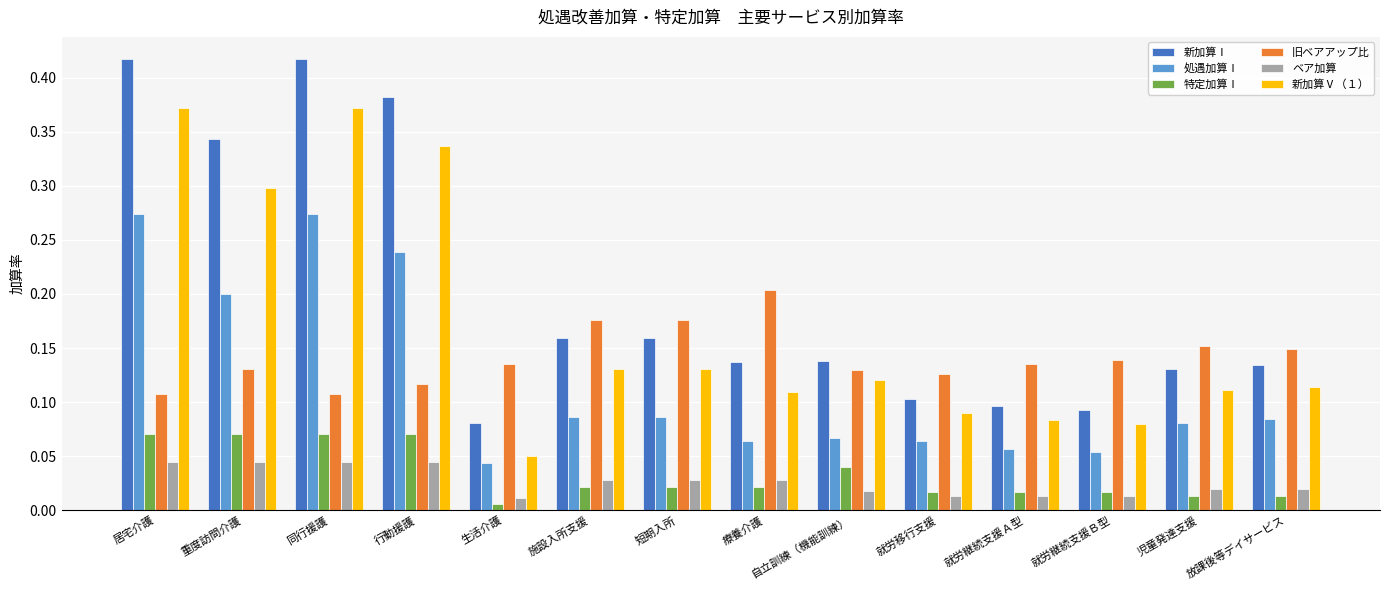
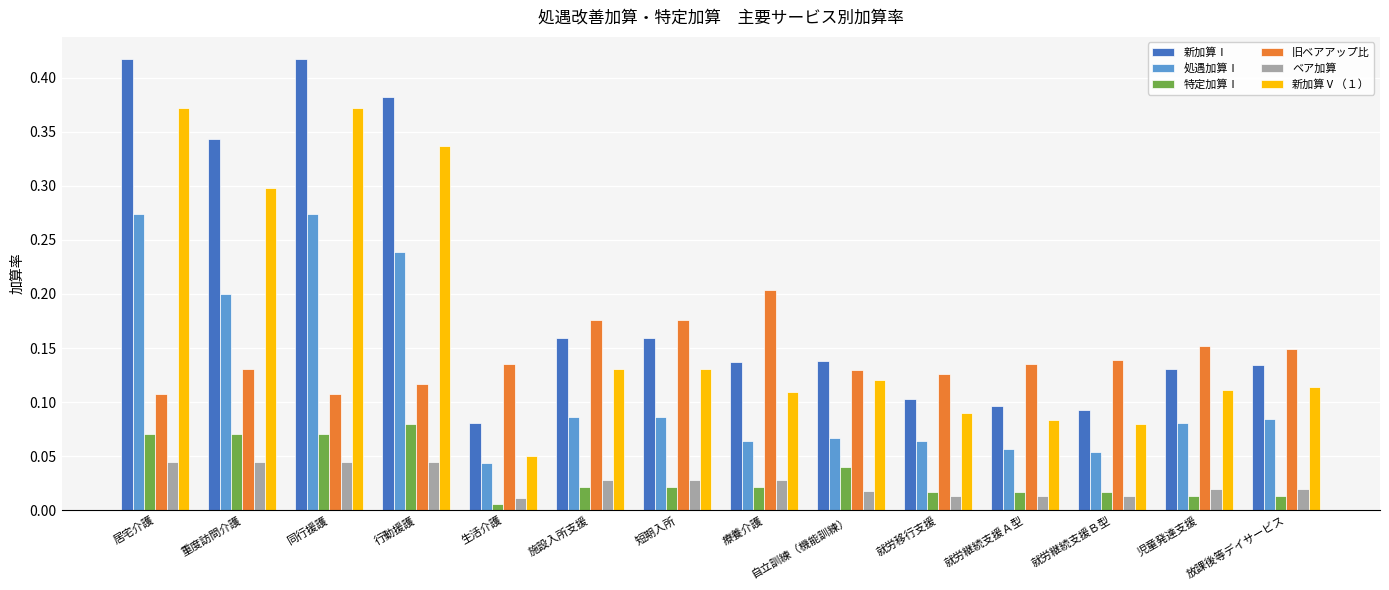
  {
    "特定加算Ⅰ": {
      "居宅介護": 0.07,
      "重度訪問介護": 0.07,
      "同行援護": 0.07,
-     "行動援護": 0.07,
+     "行動援護": 0.08,
      "生活介護": 0.006,
      "施設入所支援": 0.02,
      "短期入所": 0.02,
      "療養介護": 0.02,
      "自立訓練（機能訓練）": 0.04,
      "就労移行支援": 0.017,
      "就労継続支援Ａ型": 0.017,
      "就労継続支援Ｂ型": 0.017,
      "児童発達支援": 0.013,
      "放課後等デイサービス": 0.013
    },
    "旧ベアアップ比": {
      "居宅介護": 0.107,
      "重度訪問介護": 0.13,
      "同行援護": 0.107,
      "行動援護": 0.117,
      "生活介護": 0.135,
      "施設入所支援": 0.176,
      "短期入所": 0.176,
      "療養介護": 0.204,
      "自立訓練（機能訓練）": 0.13,
      "就労移行支援": 0.126,
      "就労継続支援Ａ型": 0.135,
      "就労継続支援Ｂ型": 0.14,
      "児童発達支援": 0.15,
      "放課後等デイサービス": 0.15
    },
    "ベア加算": {
      "居宅介護": 0.045,
      "重度訪問介護": 0.045,
      "同行援護": 0.045,
      "行動援護": 0.045,
      "生活介護": 0.01,
      "施設入所支援": 0.03,
      "短期入所": 0.03,
      "療養介護": 0.03,
      "自立訓練（機能訓練）": 0.02,
      "就労移行支援": 0.013,
      "就労継続支援Ａ型": 0.013,
      "就労継続支援Ｂ型": 0.013,
      "児童発達支援": 0.02,
      "放課後等デイサービス": 0.02
    },
    "新加算Ⅴ（１）": {
      "居宅介護": 0.37,
      "重度訪問介護": 0.30,
      "同行援護": 0.37,
      "行動援護": 0.337,
      "生活介護": 0.05,
      "施設入所支援": 0.13,
      "短期入所": 0.13,
      "療養介護": 0.11,
      "自立訓練（機能訓練）": 0.12,
      "就労移行支援": 0.09,
      "就労継続支援Ａ型": 0.083,
      "就労継続支援Ｂ型": 0.08,
      "児童発達支援": 0.11,
      "放課後等デイサービス": 0.114
    }
  }
